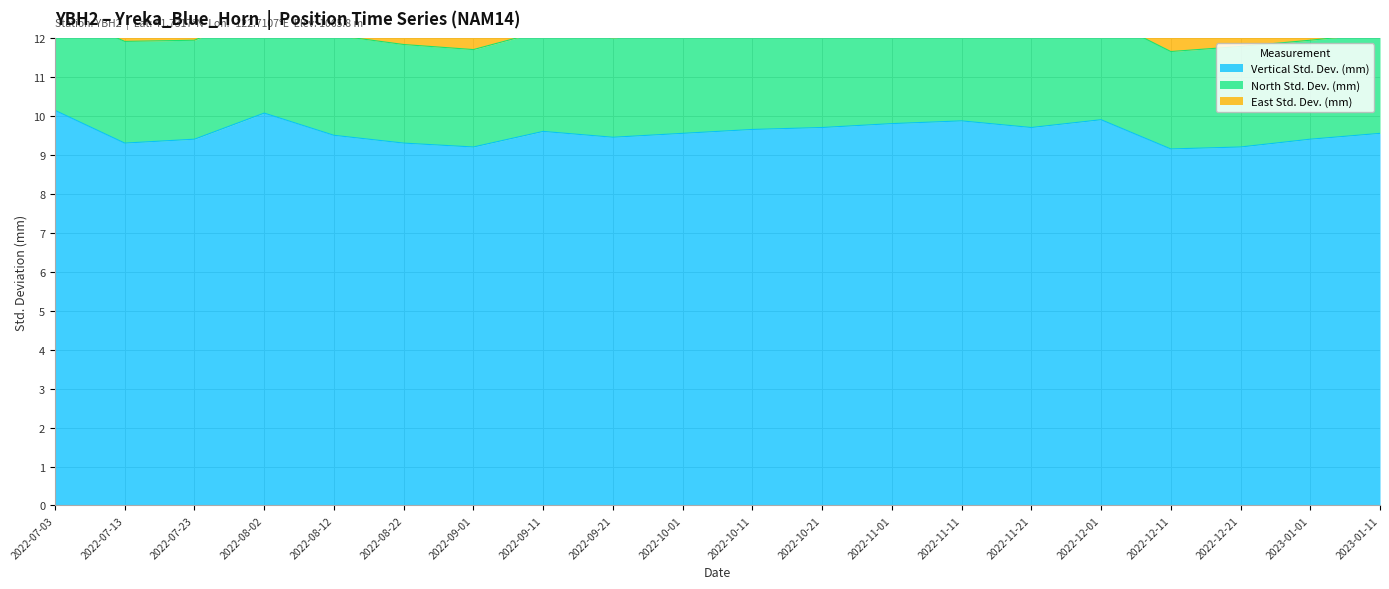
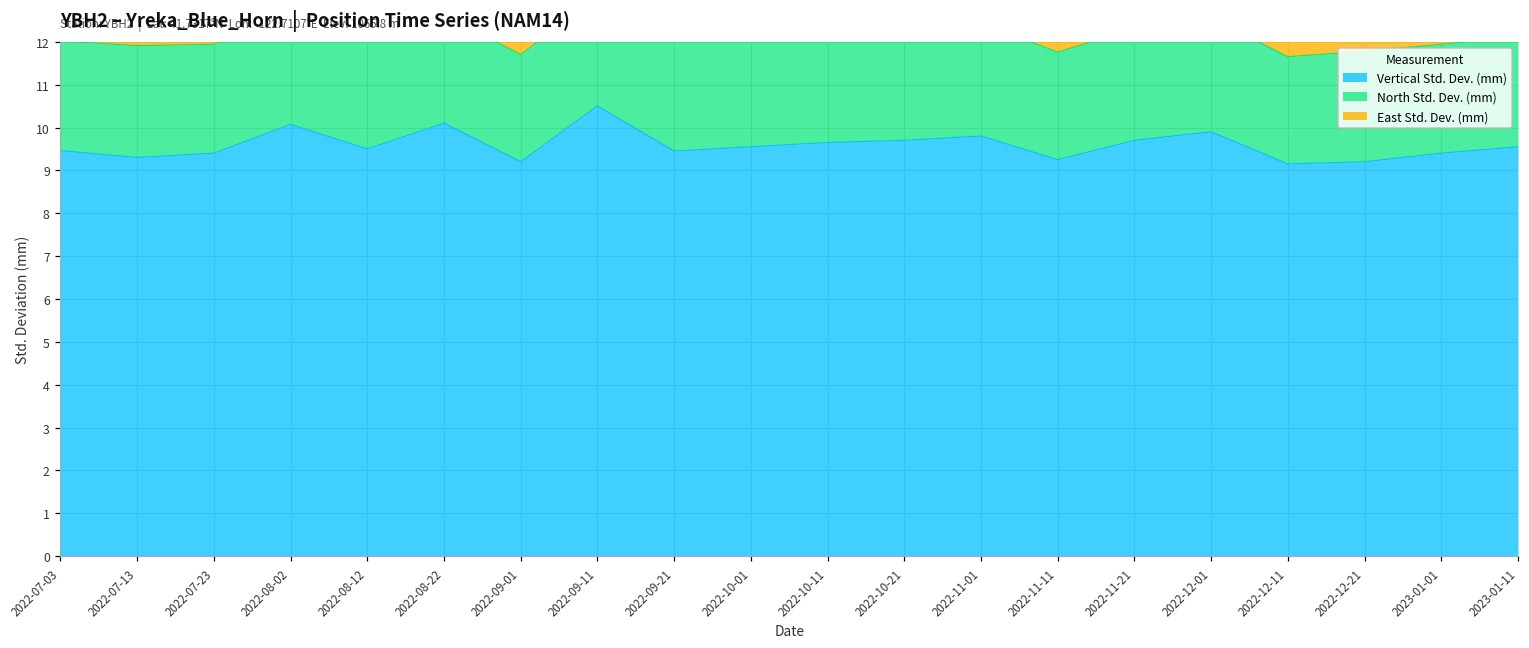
  {
    "Vertical Std. Dev. (mm)": {
-     "2022-07-03": 10.1,
+     "2022-07-03": 9.5,
      "2022-07-13": 9.3,
      "2022-07-23": 9.4,
      "2022-08-02": 10.1,
      "2022-08-12": 9.5,
-     "2022-08-22": 9.3,
+     "2022-08-22": 10.1,
      "2022-09-01": 9.2,
-     "2022-09-11": 9.6,
+     "2022-09-11": 10.5,
      "2022-09-21": 9.5,
      "2022-10-01": 9.6,
      "2022-10-11": 9.7,
      "2022-10-21": 9.7,
      "2022-11-01": 9.8,
-     "2022-11-11": 9.9,
+     "2022-11-11": 9.3,
      "2022-11-21": 9.7,
      "2022-12-01": 9.9,
      "2022-12-11": 9.2,
      "2022-12-21": 9.2,
      "2023-01-01": 9.4,
      "2023-01-11": 9.6
    },
    "North Std. Dev. (mm)": {
      "2022-07-13": 2.6,
      "2022-07-23": 2.5,
      "2022-09-01": 2.5,
      "2022-09-21": 2.6,
      "2022-12-11": 2.5,
      "2023-01-01": 2.5
    }
  }
